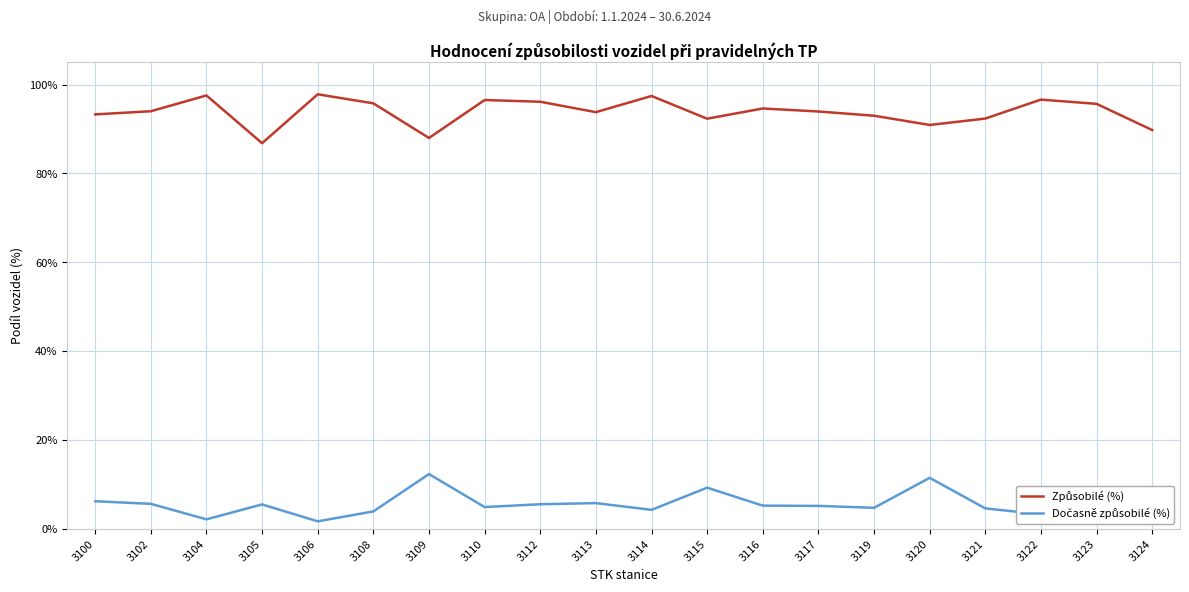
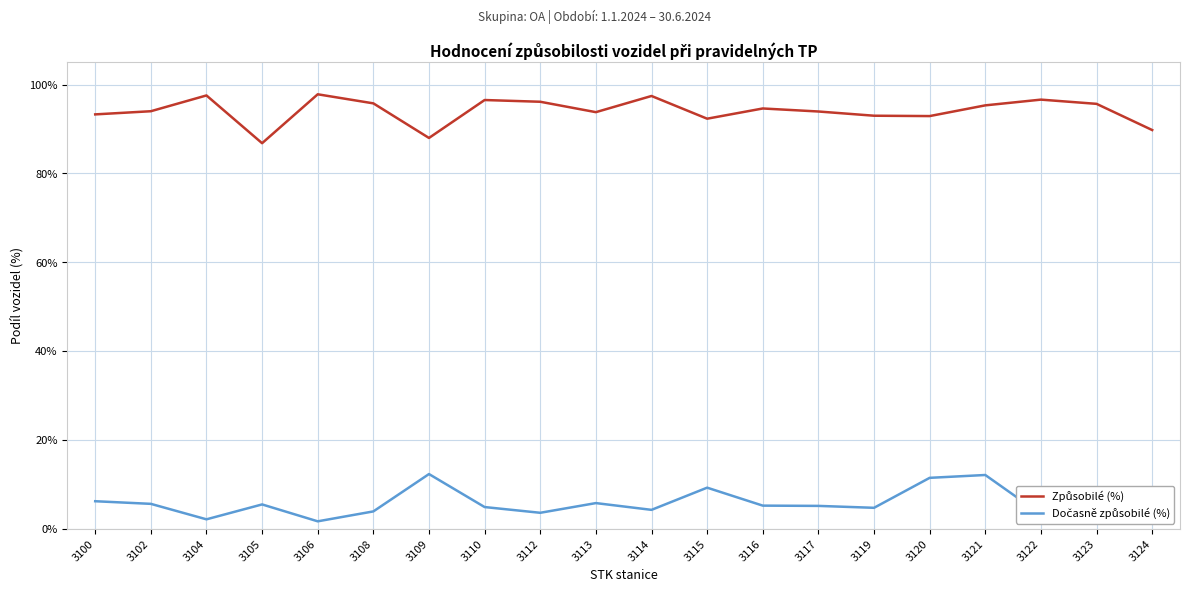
  {
    "Způsobilé (%)": {
      "3100": "93%",
      "3102": "94%",
      "3104": "98%",
      "3105": "87%",
      "3106": "98%",
      "3108": "96%",
      "3109": "88%",
      "3110": "97%",
      "3112": "96%",
      "3113": "94%",
      "3114": "97%",
      "3115": "92%",
      "3116": "95%",
      "3117": "94%",
      "3119": "93%",
-     "3120": "91%",
-     "3121": "92%",
+     "3120": "93%",
+     "3121": "95%",
      "3122": "97%",
      "3123": "96%",
      "3124": "90%"
    },
    "Dočasně způsobilé (%)": {
      "3100": "6%",
      "3102": "6%",
      "3104": "2%",
      "3105": "6%",
      "3106": "2%",
      "3108": "4%",
      "3109": "12%",
      "3110": "5%",
-     "3112": "6%",
+     "3112": "4%",
      "3113": "6%",
      "3114": "4%",
      "3115": "9%",
      "3116": "5%",
      "3117": "5%",
      "3119": "5%",
      "3120": "12%",
-     "3121": "5%"
+     "3121": "12%"
    }
  }
